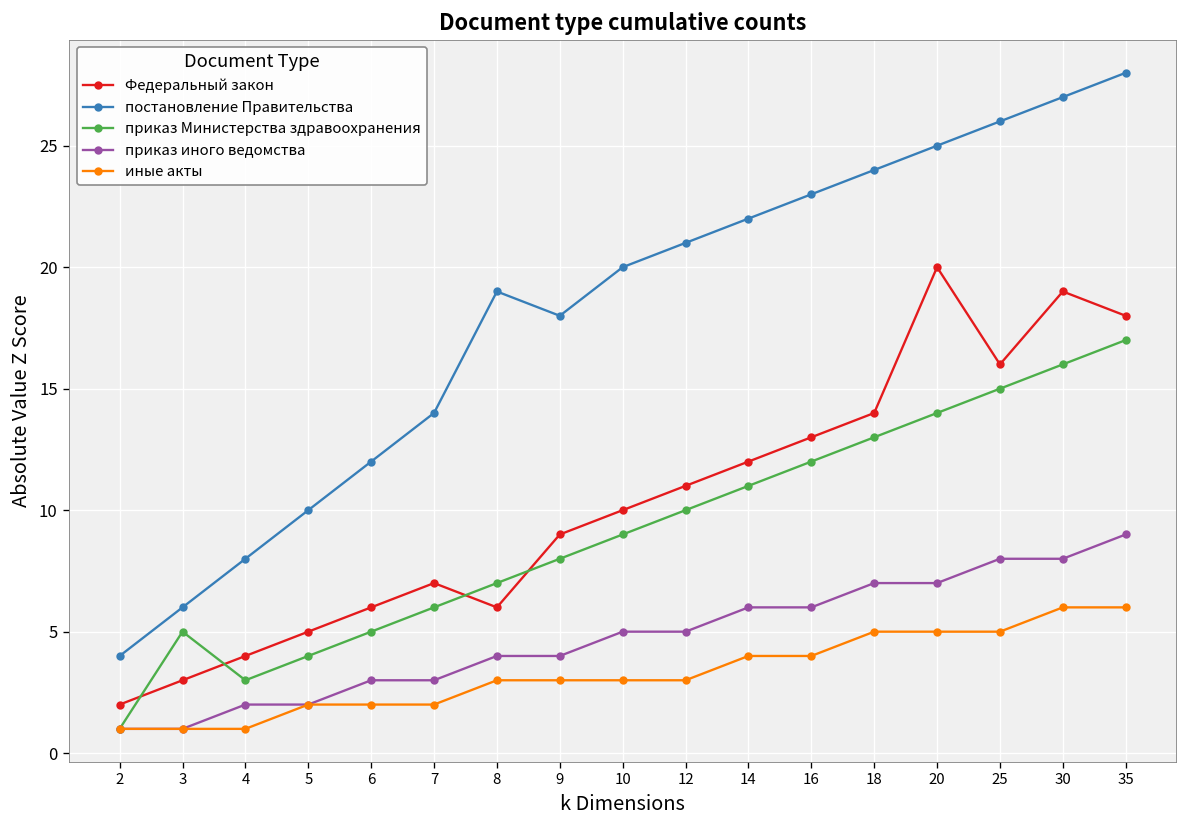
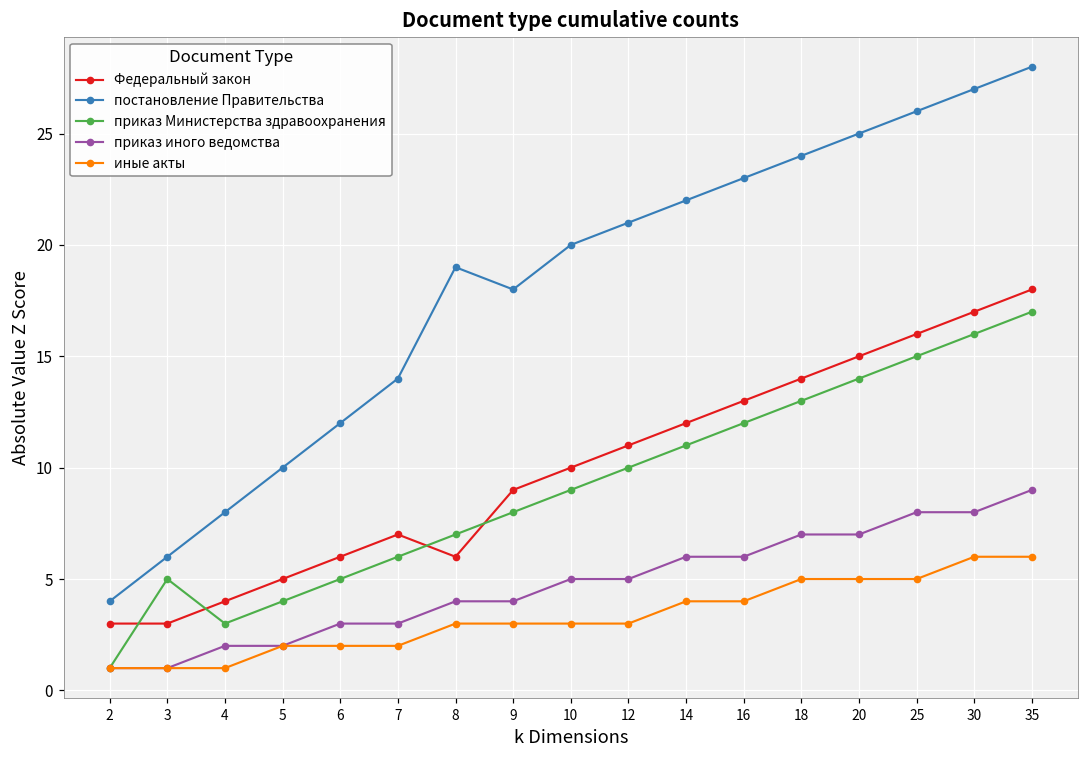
  {
    "Федеральный закон": {
-     "2": 2,
+     "2": 3,
      "3": 3,
      "4": 4,
      "5": 5,
      "6": 6,
      "7": 7,
      "8": 6,
      "9": 9,
      "10": 10,
      "12": 11,
      "14": 12,
      "16": 13,
      "18": 14,
-     "20": 20,
+     "20": 15,
      "25": 16,
-     "30": 19,
+     "30": 17,
      "35": 18
    },
    "постановление Правительства": {
      "2": 4,
      "3": 6,
      "4": 8,
      "5": 10,
      "6": 12,
      "7": 14,
      "8": 19,
      "9": 18,
      "10": 20,
      "12": 21,
      "14": 22,
      "16": 23,
      "18": 24,
      "20": 25,
      "25": 26,
      "30": 27,
      "35": 28
    },
    "приказ Министерства здравоохранения": {
      "3": 5,
      "4": 3,
      "5": 4,
      "6": 5,
      "7": 6,
      "8": 7,
      "9": 8,
      "10": 9,
      "12": 10,
      "14": 11,
      "16": 12,
      "18": 13,
      "20": 14,
      "25": 15,
      "30": 16,
      "35": 17
    },
    "приказ иного ведомства": {
      "4": 2,
      "6": 3,
      "7": 3,
      "8": 4,
      "9": 4,
      "10": 5,
      "12": 5,
      "14": 6,
      "16": 6,
      "18": 7,
      "20": 7,
      "25": 8,
      "30": 8,
      "35": 9
    },
    "иные акты": {
      "4": 1,
      "6": 2,
      "7": 2,
      "8": 3,
      "9": 3,
      "10": 3,
      "12": 3,
      "14": 4,
      "16": 4,
      "18": 5,
      "20": 5,
      "25": 5,
      "30": 6,
      "35": 6
    }
  }
